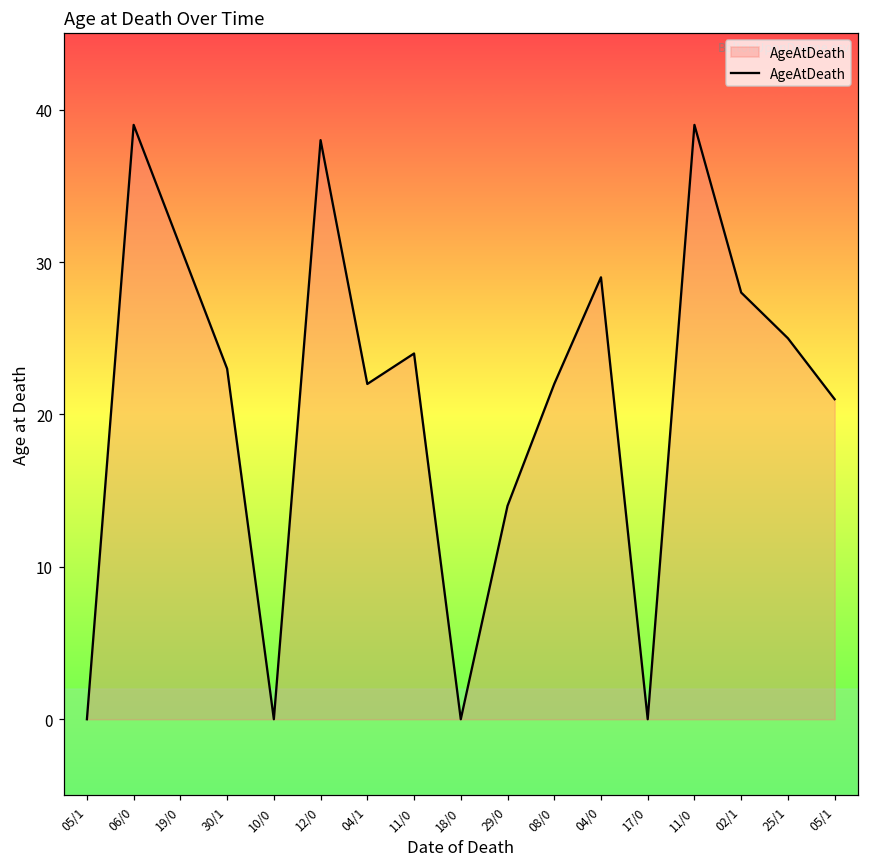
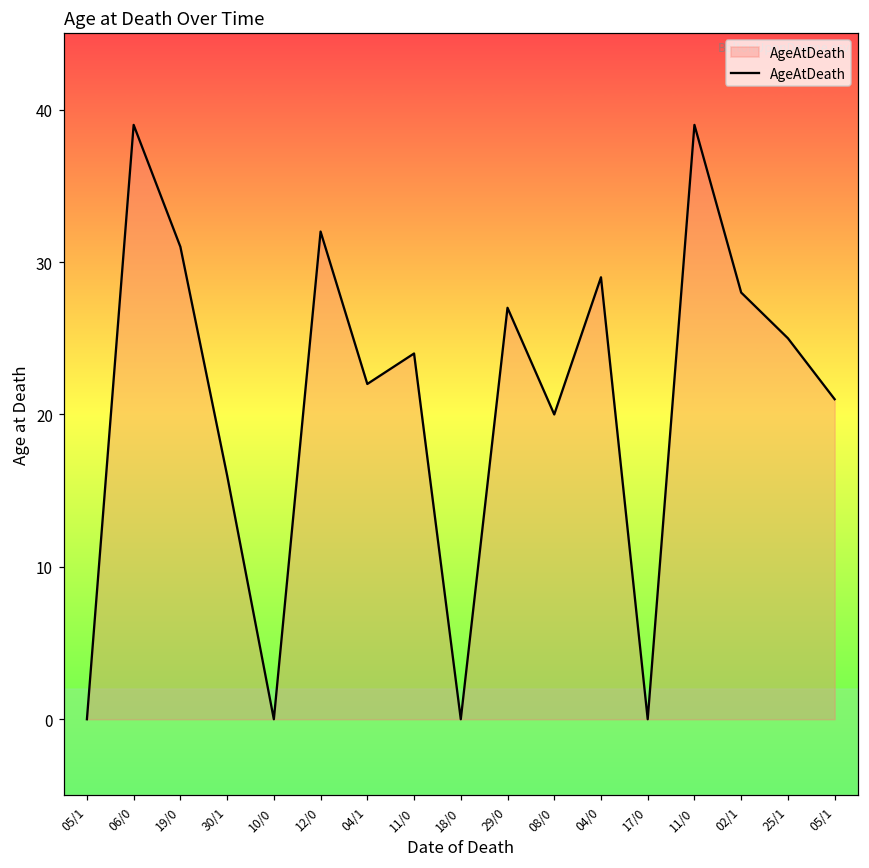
  {
    "06/0": 39,
    "19/0": 31,
-   "30/1": 23,
-   "12/0": 38,
+   "30/1": 16,
+   "12/0": 32,
    "04/1": 22,
-   "29/0": 14,
-   "08/0": 22,
+   "29/0": 27,
+   "08/0": 20,
    "04/0": 29,
    "02/1": 28,
    "25/1": 25
  }
